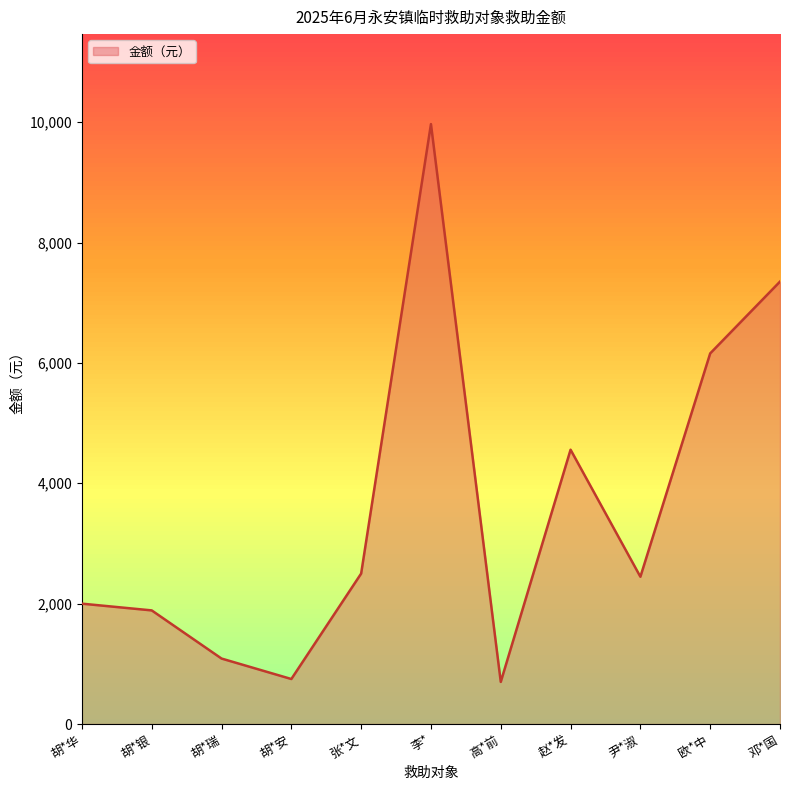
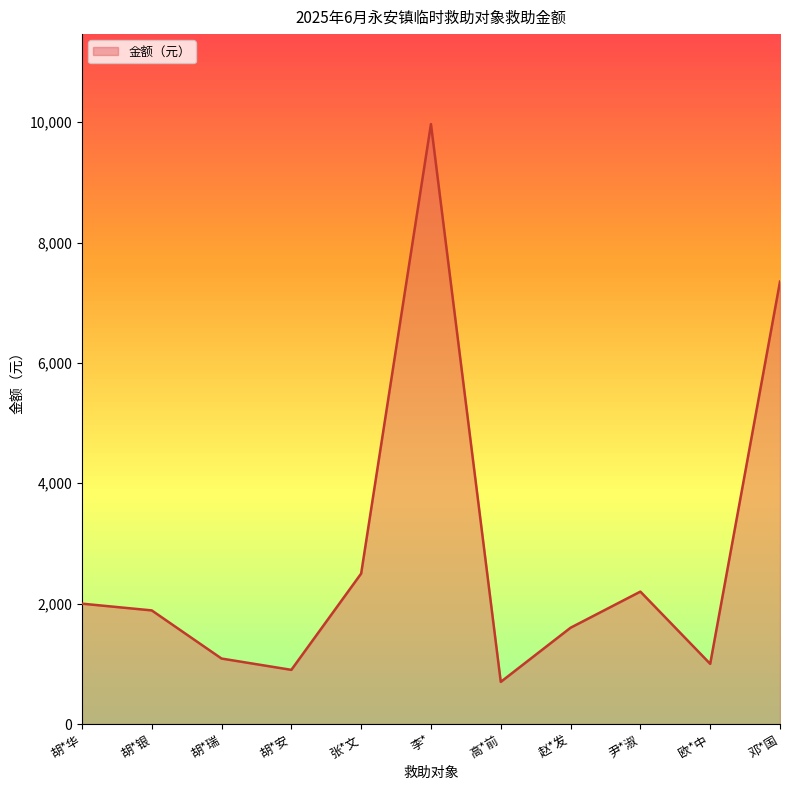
  {
    "胡*华": "2,000",
    "胡*银": "1,900",
    "胡*瑞": "1,100",
-   "胡*安": "700",
+   "胡*安": "900",
    "张*文": "2,500",
    "李*": "10,000",
    "高*前": "700",
-   "赵*发": "4,600",
-   "尹*淑": "2,400",
-   "欧*中": "6,200",
+   "赵*发": "1,600",
+   "尹*淑": "2,200",
+   "欧*中": "1,000",
    "邓*国": "7,400"
  }
